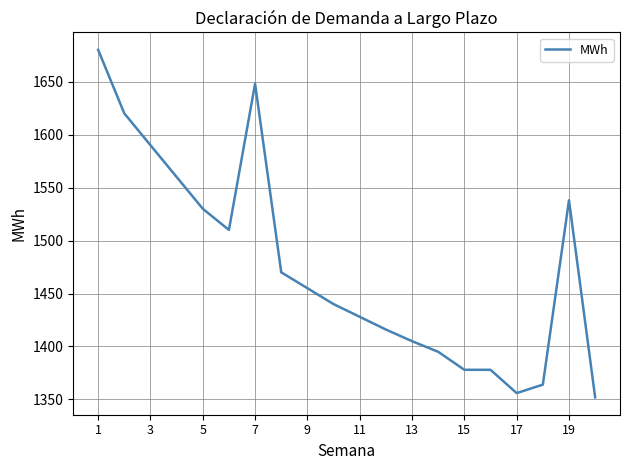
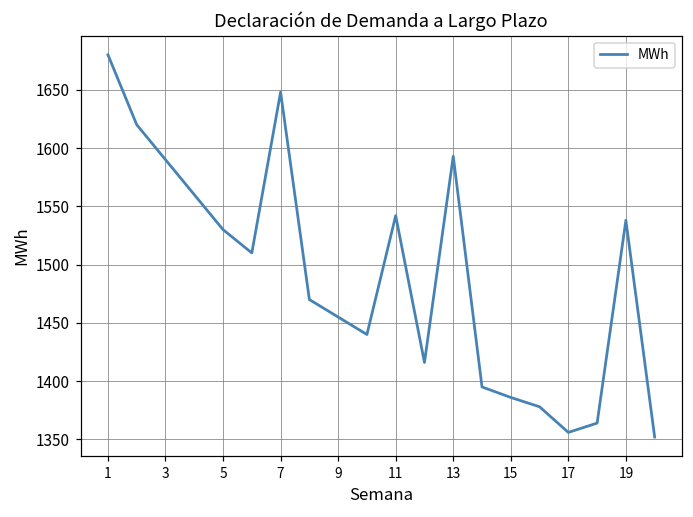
  {
    "1": 1680,
    "3": 1590,
    "5": 1530,
    "7": 1648,
    "9": 1455,
-   "11": 1428,
-   "13": 1405,
-   "15": 1378,
+   "11": 1542,
+   "13": 1593,
+   "15": 1386,
    "17": 1356,
    "19": 1538
  }
